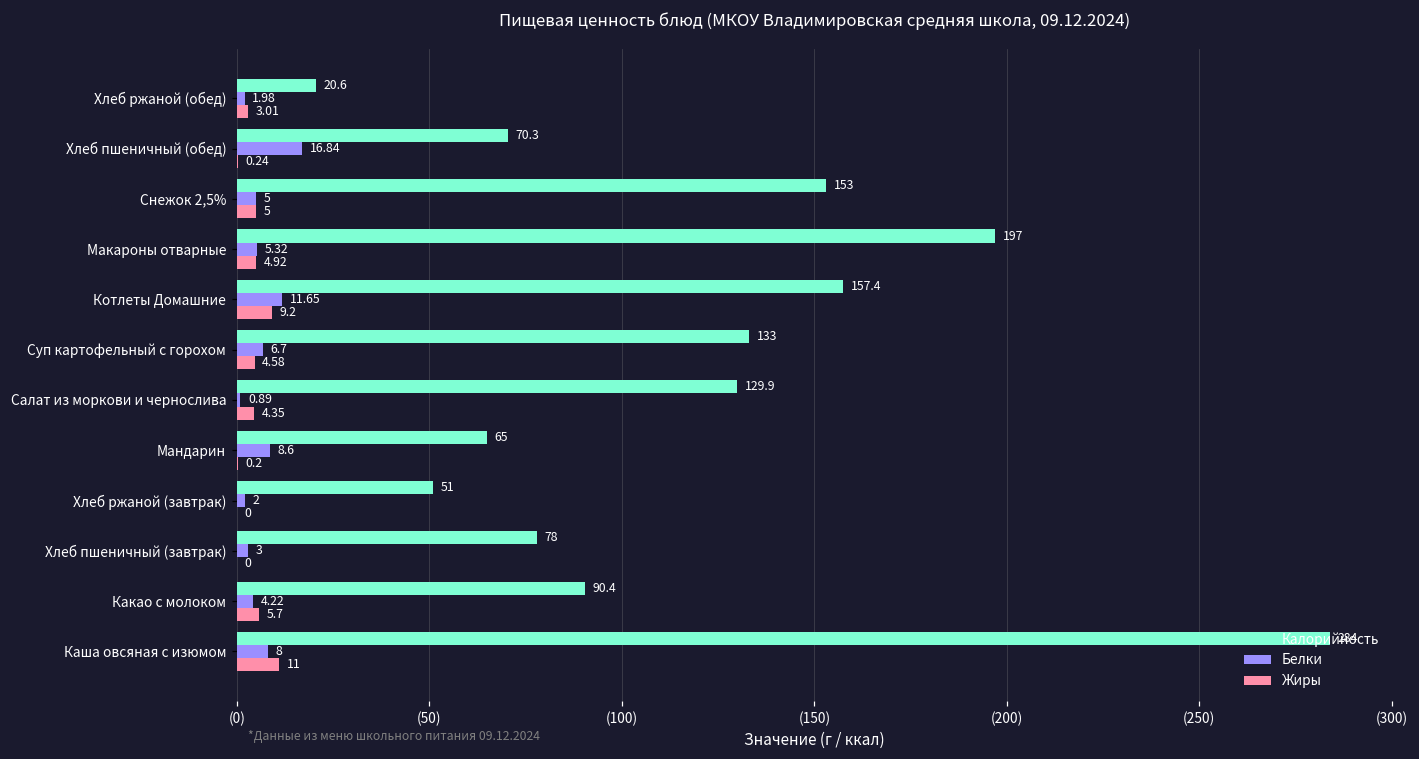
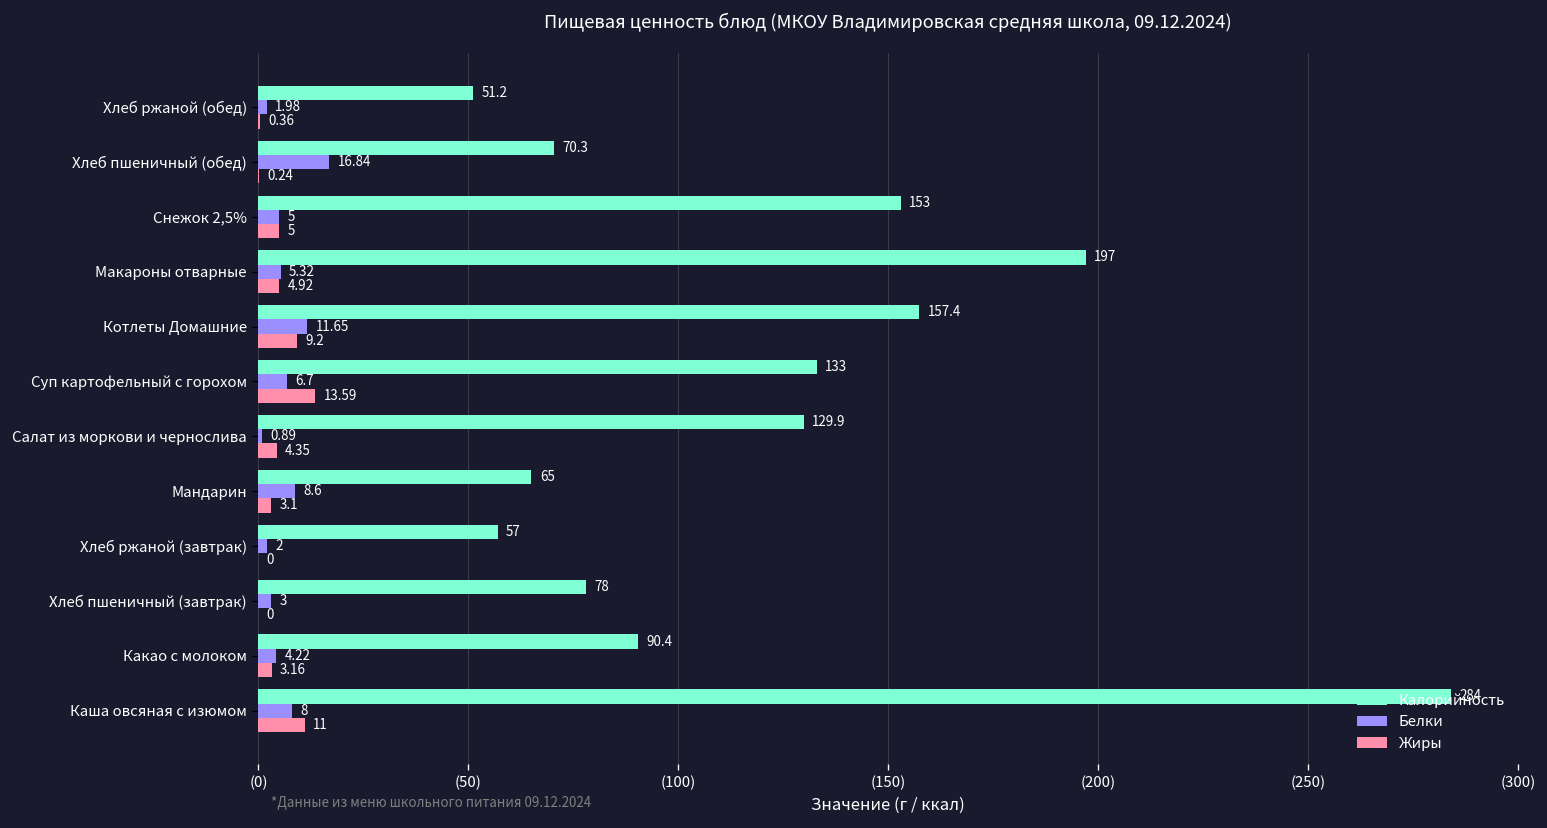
  {
    "Калорийность": {
-     "Хлеб ржаной (обед)": 20.6,
+     "Хлеб ржаной (обед)": 51.2,
      "Хлеб пшеничный (обед)": 70.3,
      "Снежок 2,5%": 153,
      "Макароны отварные": 197,
      "Котлеты Домашние": 157.4,
      "Суп картофельный с горохом": 133,
      "Салат из моркови и чернослива": 129.9,
      "Мандарин": 65,
-     "Хлеб ржаной (завтрак)": 51,
+     "Хлеб ржаной (завтрак)": 57,
      "Хлеб пшеничный (завтрак)": 78,
      "Какао с молоком": 90.4,
      "Каша овсяная с изюмом": 284
    },
    "Белки": {
      "Хлеб ржаной (обед)": 1.98,
      "Хлеб пшеничный (обед)": 16.84,
      "Снежок 2,5%": 5,
      "Макароны отварные": 5.32,
      "Котлеты Домашние": 11.65,
      "Суп картофельный с горохом": 6.7,
      "Салат из моркови и чернослива": 0.89,
      "Мандарин": 8.6,
      "Хлеб ржаной (завтрак)": 2,
      "Хлеб пшеничный (завтрак)": 3,
      "Какао с молоком": 4.22,
      "Каша овсяная с изюмом": 8
    },
    "Жиры": {
-     "Хлеб ржаной (обед)": 3.01,
+     "Хлеб ржаной (обед)": 0.36,
      "Хлеб пшеничный (обед)": 0.24,
      "Снежок 2,5%": 5,
      "Макароны отварные": 4.92,
      "Котлеты Домашние": 9.2,
-     "Суп картофельный с горохом": 4.58,
+     "Суп картофельный с горохом": 13.59,
      "Салат из моркови и чернослива": 4.35,
-     "Мандарин": 0.2,
+     "Мандарин": 3.1,
      "Хлеб ржаной (завтрак)": 0,
      "Хлеб пшеничный (завтрак)": 0,
-     "Какао с молоком": 5.7,
+     "Какао с молоком": 3.16,
      "Каша овсяная с изюмом": 11
    }
  }
